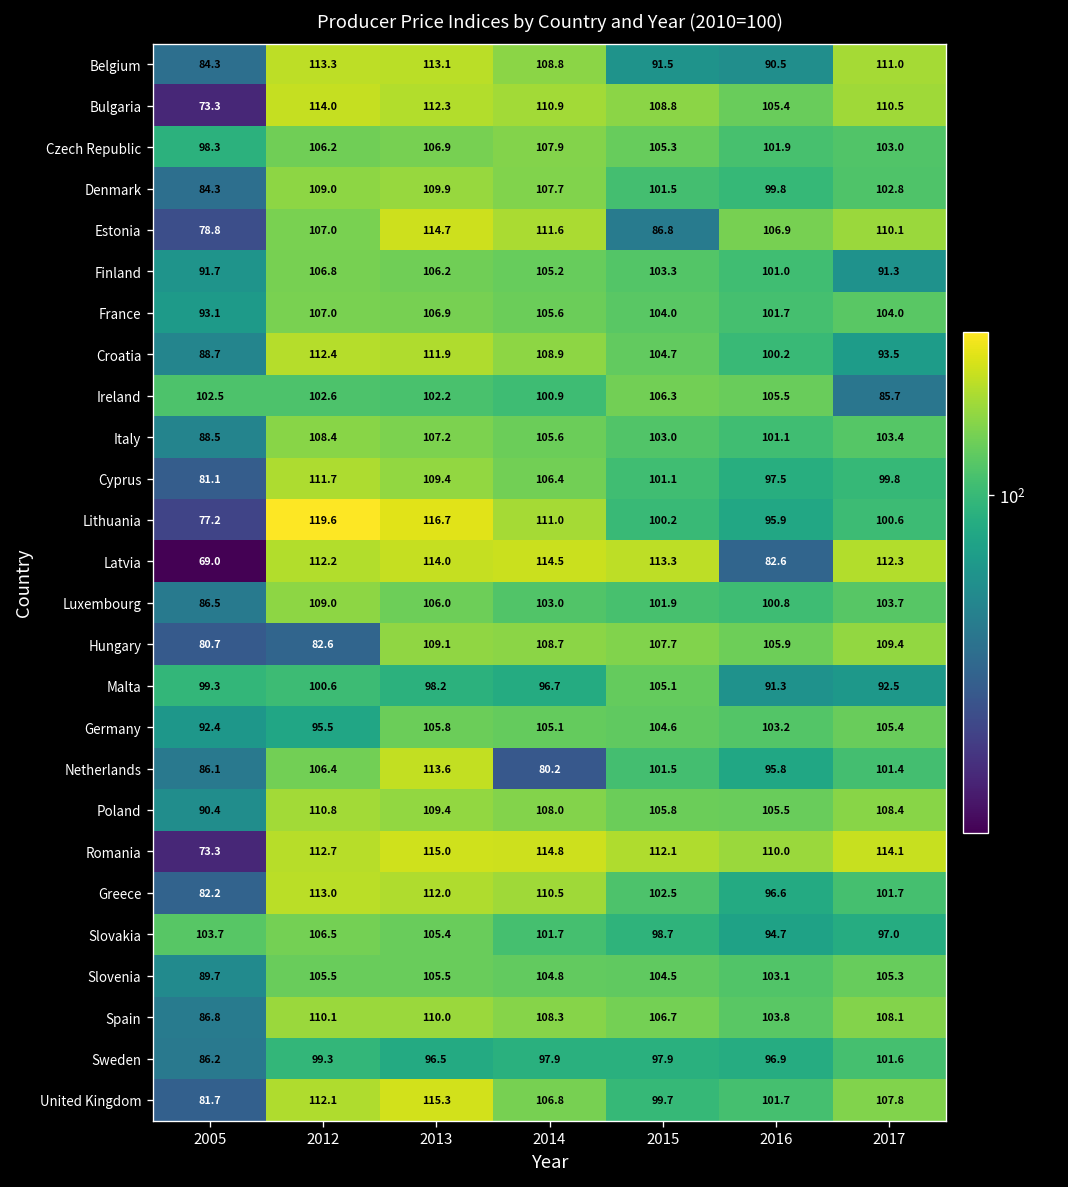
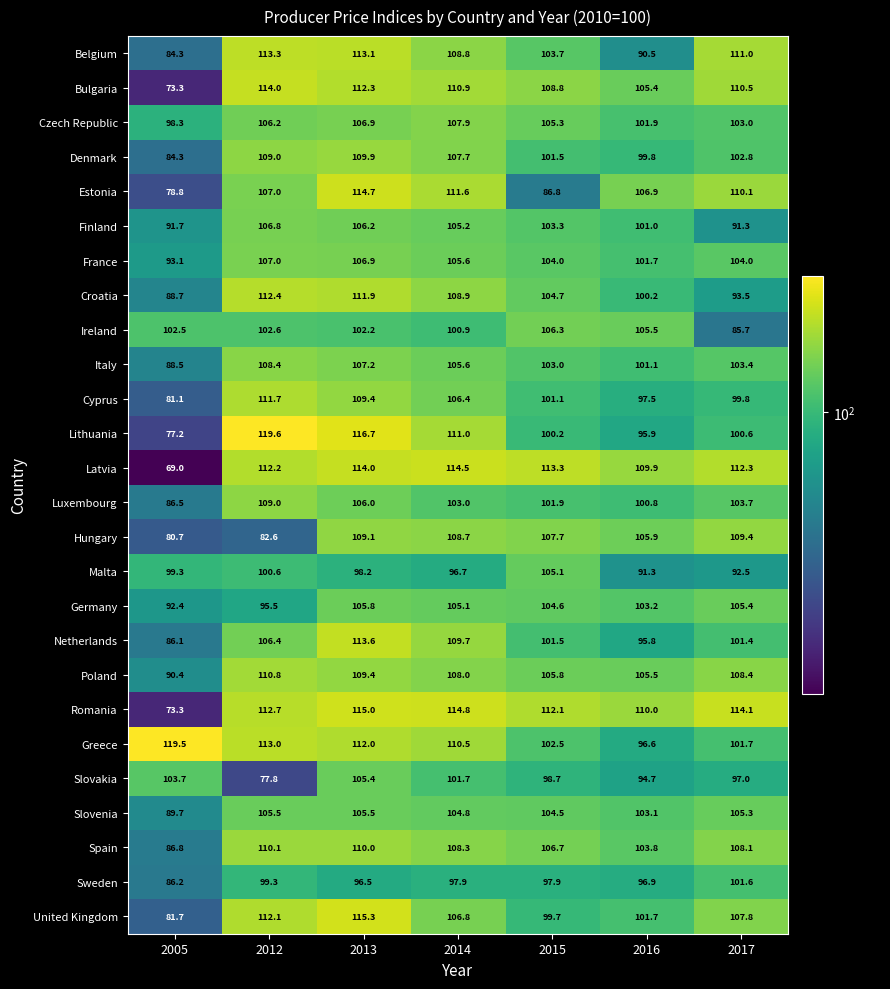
  {
    "Belgium": {
      "2005": 84.3,
      "2012": 113.3,
      "2013": 113.1,
      "2014": 108.8,
-     "2015": 91.5,
+     "2015": 103.7,
      "2016": 90.5,
      "2017": 111.0
    },
    "Bulgaria": {
      "2005": 73.3,
      "2012": 114.0,
      "2013": 112.3,
      "2014": 110.9,
      "2015": 108.8,
      "2016": 105.4,
      "2017": 110.5
    },
    "Czech Republic": {
      "2005": 98.3,
      "2012": 106.2,
      "2013": 106.9,
      "2014": 107.9,
      "2015": 105.3,
      "2016": 101.9,
      "2017": 103.0
    },
    "Denmark": {
      "2005": 84.3,
      "2012": 109.0,
      "2013": 109.9,
      "2014": 107.7,
      "2015": 101.5,
      "2016": 99.8,
      "2017": 102.8
    },
    "Estonia": {
      "2005": 78.8,
      "2012": 107.0,
      "2013": 114.7,
      "2014": 111.6,
      "2015": 86.8,
      "2016": 106.9,
      "2017": 110.1
    },
    "Finland": {
      "2005": 91.7,
      "2012": 106.8,
      "2013": 106.2,
      "2014": 105.2,
      "2015": 103.3,
      "2016": 101.0,
      "2017": 91.3
    },
    "France": {
      "2005": 93.1,
      "2012": 107.0,
      "2013": 106.9,
      "2014": 105.6,
      "2015": 104.0,
      "2016": 101.7,
      "2017": 104.0
    },
    "Croatia": {
      "2005": 88.7,
      "2012": 112.4,
      "2013": 111.9,
      "2014": 108.9,
      "2015": 104.7,
      "2016": 100.2,
      "2017": 93.5
    },
    "Ireland": {
      "2005": 102.5,
      "2012": 102.6,
      "2013": 102.2,
      "2014": 100.9,
      "2015": 106.3,
      "2016": 105.5,
      "2017": 85.7
    },
    "Italy": {
      "2005": 88.5,
      "2012": 108.4,
      "2013": 107.2,
      "2014": 105.6,
      "2015": 103.0,
      "2016": 101.1,
      "2017": 103.4
    },
    "Cyprus": {
      "2005": 81.1,
      "2012": 111.7,
      "2013": 109.4,
      "2014": 106.4,
      "2015": 101.1,
      "2016": 97.5,
      "2017": 99.8
    },
    "Lithuania": {
      "2005": 77.2,
      "2012": 119.6,
      "2013": 116.7,
      "2014": 111.0,
      "2015": 100.2,
      "2016": 95.9,
      "2017": 100.6
    },
    "Latvia": {
      "2005": 69.0,
      "2012": 112.2,
      "2013": 114.0,
      "2014": 114.5,
      "2015": 113.3,
-     "2016": 82.6,
+     "2016": 109.9,
      "2017": 112.3
    },
    "Luxembourg": {
      "2005": 86.5,
      "2012": 109.0,
      "2013": 106.0,
      "2014": 103.0,
      "2015": 101.9,
      "2016": 100.8,
      "2017": 103.7
    },
    "Hungary": {
      "2005": 80.7,
      "2012": 82.6,
      "2013": 109.1,
      "2014": 108.7,
      "2015": 107.7,
      "2016": 105.9,
      "2017": 109.4
    },
    "Malta": {
      "2005": 99.3,
      "2012": 100.6,
      "2013": 98.2,
      "2014": 96.7,
      "2015": 105.1,
      "2016": 91.3,
      "2017": 92.5
    },
    "Germany": {
      "2005": 92.4,
      "2012": 95.5,
      "2013": 105.8,
      "2014": 105.1,
      "2015": 104.6,
      "2016": 103.2,
      "2017": 105.4
    },
    "Netherlands": {
      "2005": 86.1,
      "2012": 106.4,
      "2013": 113.6,
-     "2014": 80.2,
+     "2014": 109.7,
      "2015": 101.5,
      "2016": 95.8,
      "2017": 101.4
    },
    "Poland": {
      "2005": 90.4,
      "2012": 110.8,
      "2013": 109.4,
      "2014": 108.0,
      "2015": 105.8,
      "2016": 105.5,
      "2017": 108.4
    },
    "Romania": {
      "2005": 73.3,
      "2012": 112.7,
      "2013": 115.0,
      "2014": 114.8,
      "2015": 112.1,
      "2016": 110.0,
      "2017": 114.1
    },
    "Greece": {
-     "2005": 82.2,
+     "2005": 119.5,
      "2012": 113.0,
      "2013": 112.0,
      "2014": 110.5,
      "2015": 102.5,
      "2016": 96.6,
      "2017": 101.7
    },
    "Slovakia": {
      "2005": 103.7,
-     "2012": 106.5,
+     "2012": 77.8,
      "2013": 105.4,
      "2014": 101.7,
      "2015": 98.7,
      "2016": 94.7,
      "2017": 97.0
    },
    "Slovenia": {
      "2005": 89.7,
      "2012": 105.5,
      "2013": 105.5,
      "2014": 104.8,
      "2015": 104.5,
      "2016": 103.1,
      "2017": 105.3
    },
    "Spain": {
      "2005": 86.8,
      "2012": 110.1,
      "2013": 110.0,
      "2014": 108.3,
      "2015": 106.7,
      "2016": 103.8,
      "2017": 108.1
    },
    "Sweden": {
      "2005": 86.2,
      "2012": 99.3,
      "2013": 96.5,
      "2014": 97.9,
      "2015": 97.9,
      "2016": 96.9,
      "2017": 101.6
    },
    "United Kingdom": {
      "2005": 81.7,
      "2012": 112.1,
      "2013": 115.3,
      "2014": 106.8,
      "2015": 99.7,
      "2016": 101.7,
      "2017": 107.8
    }
  }
